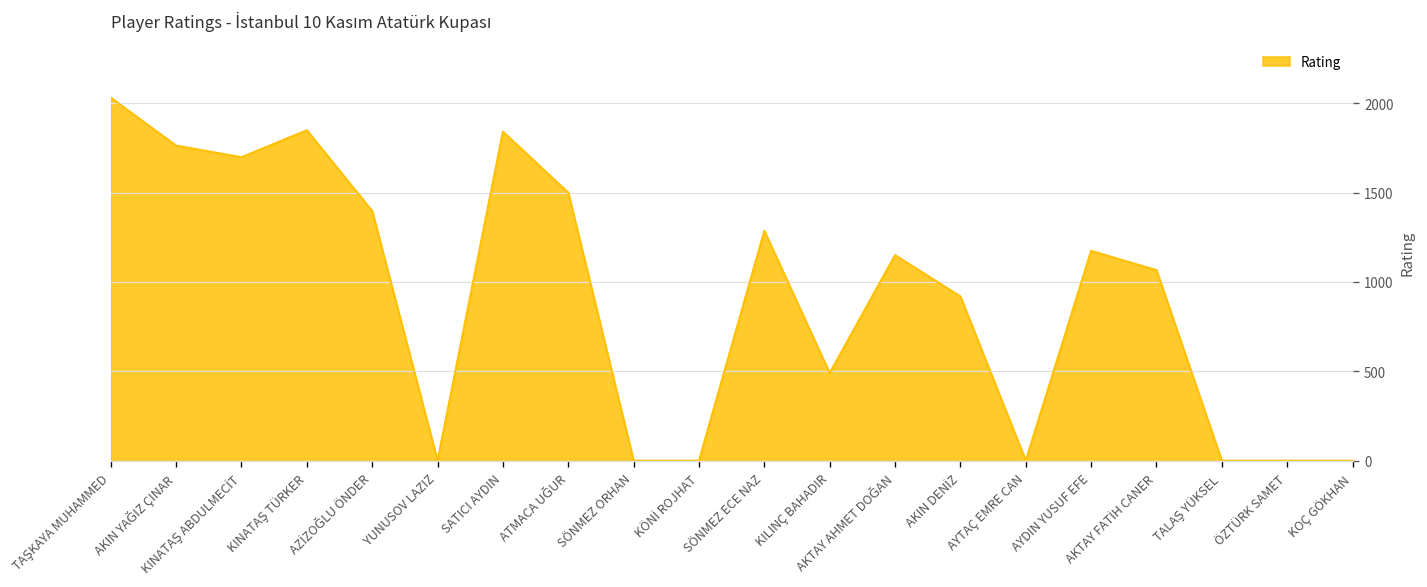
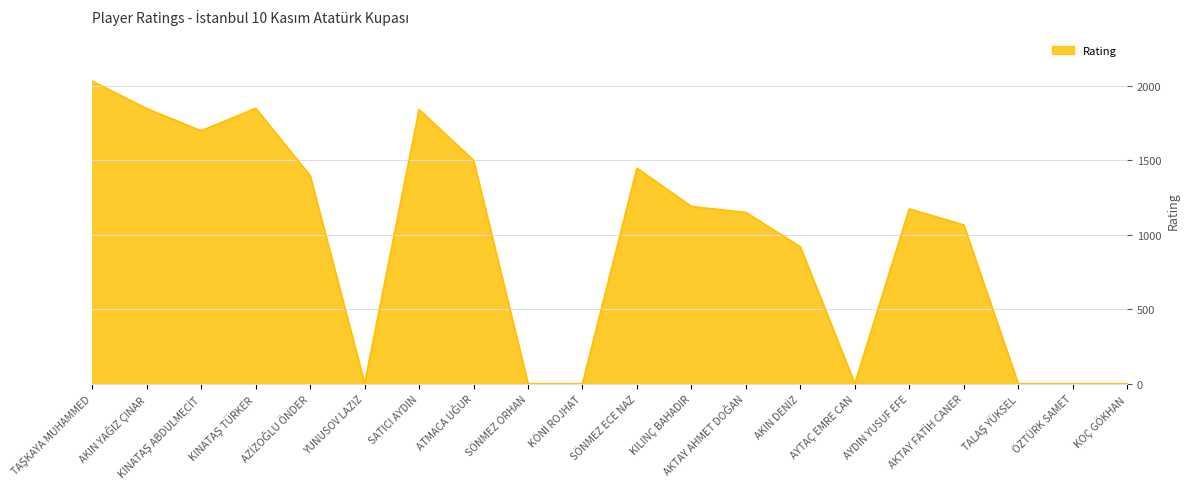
  {
    "TAŞKAYA MUHAMMED": 2030,
-   "AKIN YAĞIZ ÇINAR": 1760,
+   "AKIN YAĞIZ ÇINAR": 1850,
    "KINATAŞ ABDULMECİT": 1700,
    "KINATAŞ TÜRKER": 1850,
    "AZİZOĞLU ÖNDER": 1400,
    "YUNUSOV LAZIZ": 0,
    "SATICI AYDIN": 1840,
    "ATMACA UĞUR": 1500,
    "SÖNMEZ ORHAN": 0,
    "KÖNİ ROJHAT": 0,
-   "SÖNMEZ ECE NAZ": 1290,
-   "KILINÇ BAHADIR": 490,
+   "SÖNMEZ ECE NAZ": 1450,
+   "KILINÇ BAHADIR": 1190,
    "AKTAY AHMET DOĞAN": 1150,
    "AKIN DENİZ": 920,
    "AYTAÇ EMRE CAN": 0,
    "AYDIN YUSUF EFE": 1170,
    "AKTAY FATİH CANER": 1070,
    "TALAŞ YÜKSEL": 0,
    "ÖZTÜRK SAMET": 0,
    "KOÇ GÖKHAN": 0
  }
